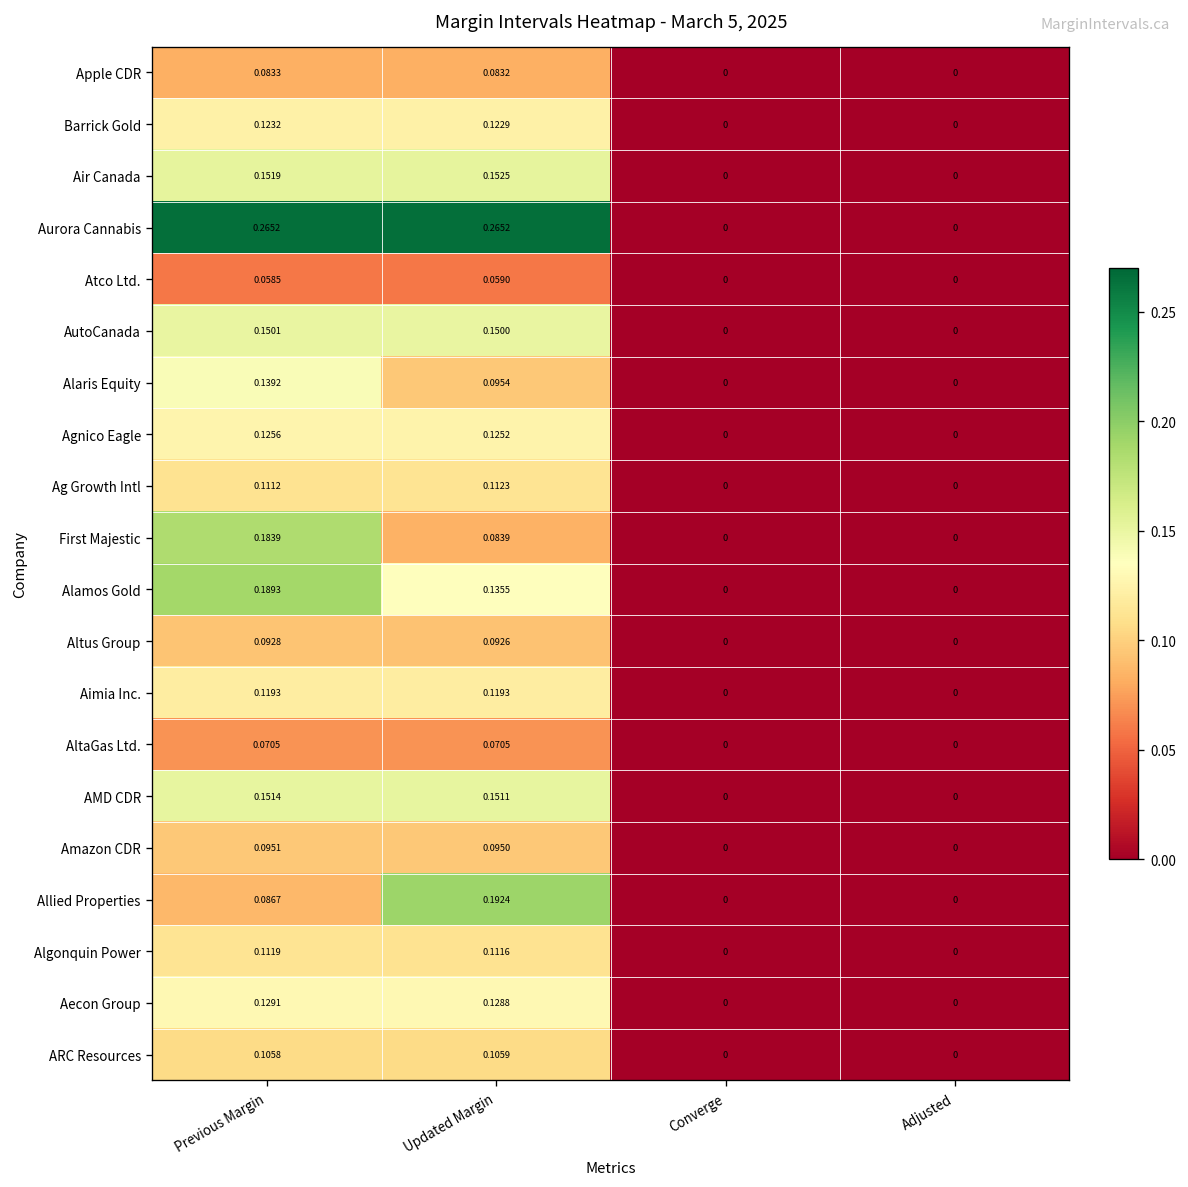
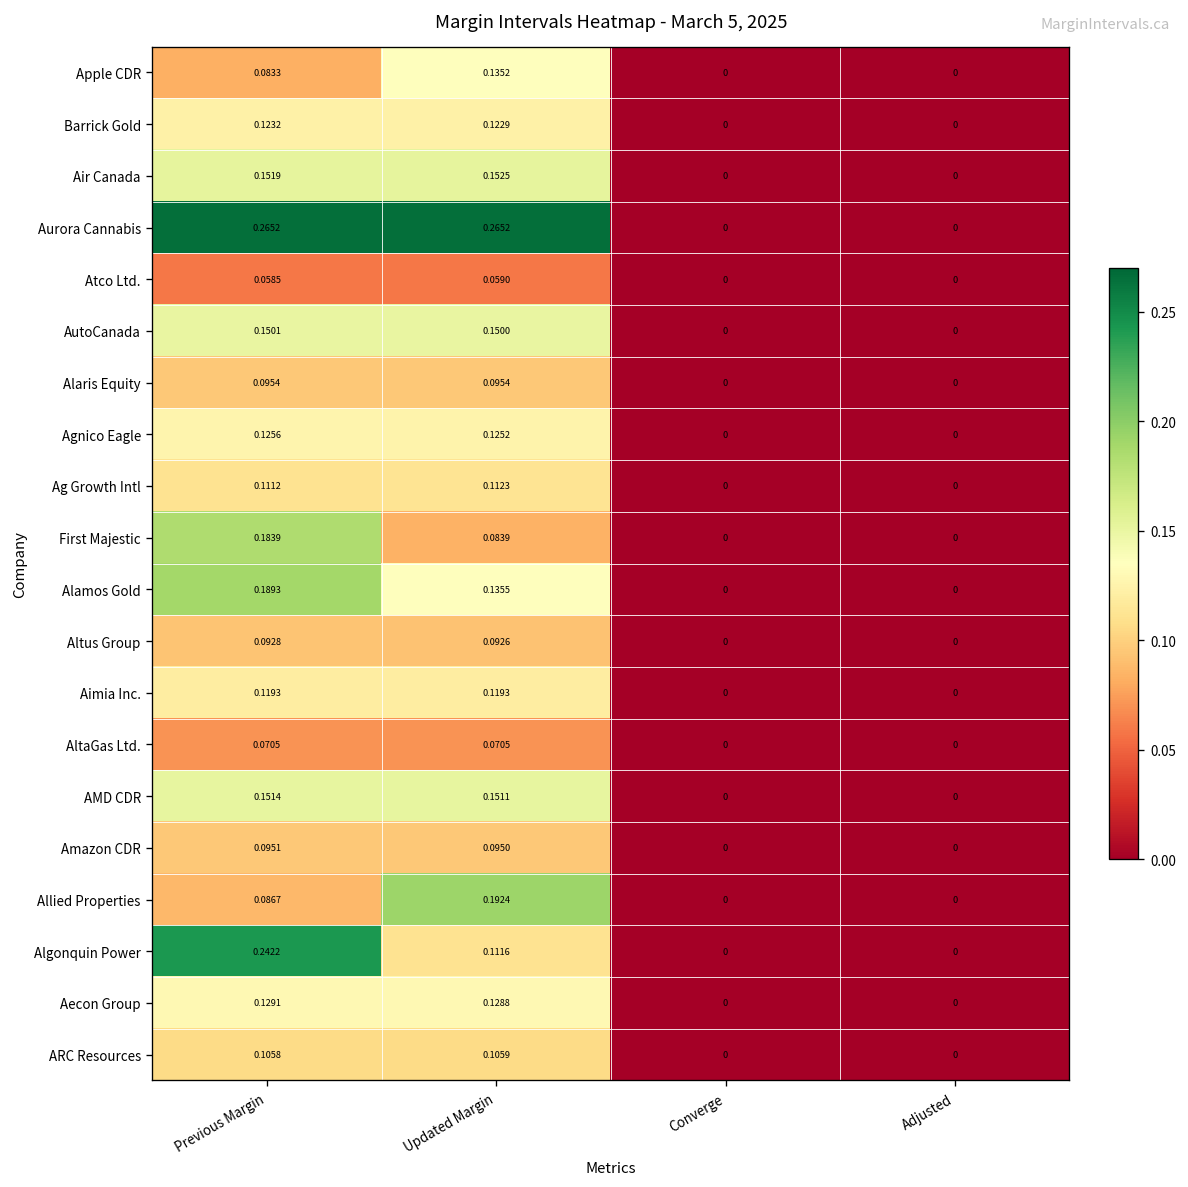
  {
    "Apple CDR": {
      "Previous Margin": 0.0833,
-     "Updated Margin": 0.0832,
+     "Updated Margin": 0.1352,
      "Converge": 0,
      "Adjusted": 0
    },
    "Barrick Gold": {
      "Previous Margin": 0.1232,
      "Updated Margin": 0.1229,
      "Converge": 0,
      "Adjusted": 0
    },
    "Air Canada": {
      "Previous Margin": 0.1519,
      "Updated Margin": 0.1525,
      "Converge": 0,
      "Adjusted": 0
    },
    "Aurora Cannabis": {
      "Previous Margin": 0.2652,
      "Updated Margin": 0.2652,
      "Converge": 0,
      "Adjusted": 0
    },
    "Atco Ltd.": {
      "Previous Margin": 0.0585,
      "Updated Margin": 0.0590,
      "Converge": 0,
      "Adjusted": 0
    },
    "AutoCanada": {
      "Previous Margin": 0.1501,
      "Updated Margin": 0.1500,
      "Converge": 0,
      "Adjusted": 0
    },
    "Alaris Equity": {
-     "Previous Margin": 0.1392,
+     "Previous Margin": 0.0954,
      "Updated Margin": 0.0954,
      "Converge": 0,
      "Adjusted": 0
    },
    "Agnico Eagle": {
      "Previous Margin": 0.1256,
      "Updated Margin": 0.1252,
      "Converge": 0,
      "Adjusted": 0
    },
    "Ag Growth Intl": {
      "Previous Margin": 0.1112,
      "Updated Margin": 0.1123,
      "Converge": 0,
      "Adjusted": 0
    },
    "First Majestic": {
      "Previous Margin": 0.1839,
      "Updated Margin": 0.0839,
      "Converge": 0,
      "Adjusted": 0
    },
    "Alamos Gold": {
      "Previous Margin": 0.1893,
      "Updated Margin": 0.1355,
      "Converge": 0,
      "Adjusted": 0
    },
    "Altus Group": {
      "Previous Margin": 0.0928,
      "Updated Margin": 0.0926,
      "Converge": 0,
      "Adjusted": 0
    },
    "Aimia Inc.": {
      "Previous Margin": 0.1193,
      "Updated Margin": 0.1193,
      "Converge": 0,
      "Adjusted": 0
    },
    "AltaGas Ltd.": {
      "Previous Margin": 0.0705,
      "Updated Margin": 0.0705,
      "Converge": 0,
      "Adjusted": 0
    },
    "AMD CDR": {
      "Previous Margin": 0.1514,
      "Updated Margin": 0.1511,
      "Converge": 0,
      "Adjusted": 0
    },
    "Amazon CDR": {
      "Previous Margin": 0.0951,
      "Updated Margin": 0.0950,
      "Converge": 0,
      "Adjusted": 0
    },
    "Allied Properties": {
      "Previous Margin": 0.0867,
      "Updated Margin": 0.1924,
      "Converge": 0,
      "Adjusted": 0
    },
    "Algonquin Power": {
-     "Previous Margin": 0.1119,
+     "Previous Margin": 0.2422,
      "Updated Margin": 0.1116,
      "Converge": 0,
      "Adjusted": 0
    },
    "Aecon Group": {
      "Previous Margin": 0.1291,
      "Updated Margin": 0.1288,
      "Converge": 0,
      "Adjusted": 0
    },
    "ARC Resources": {
      "Previous Margin": 0.1058,
      "Updated Margin": 0.1059,
      "Converge": 0,
      "Adjusted": 0
    }
  }
